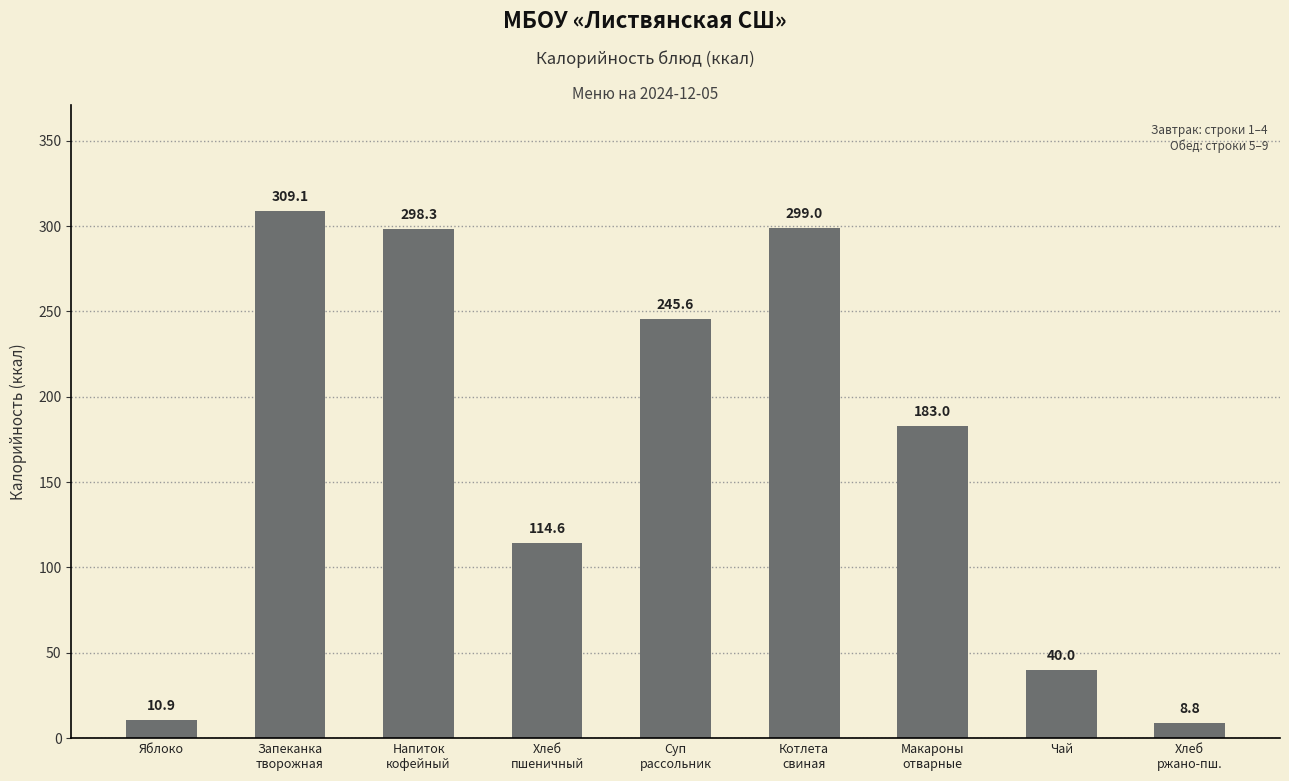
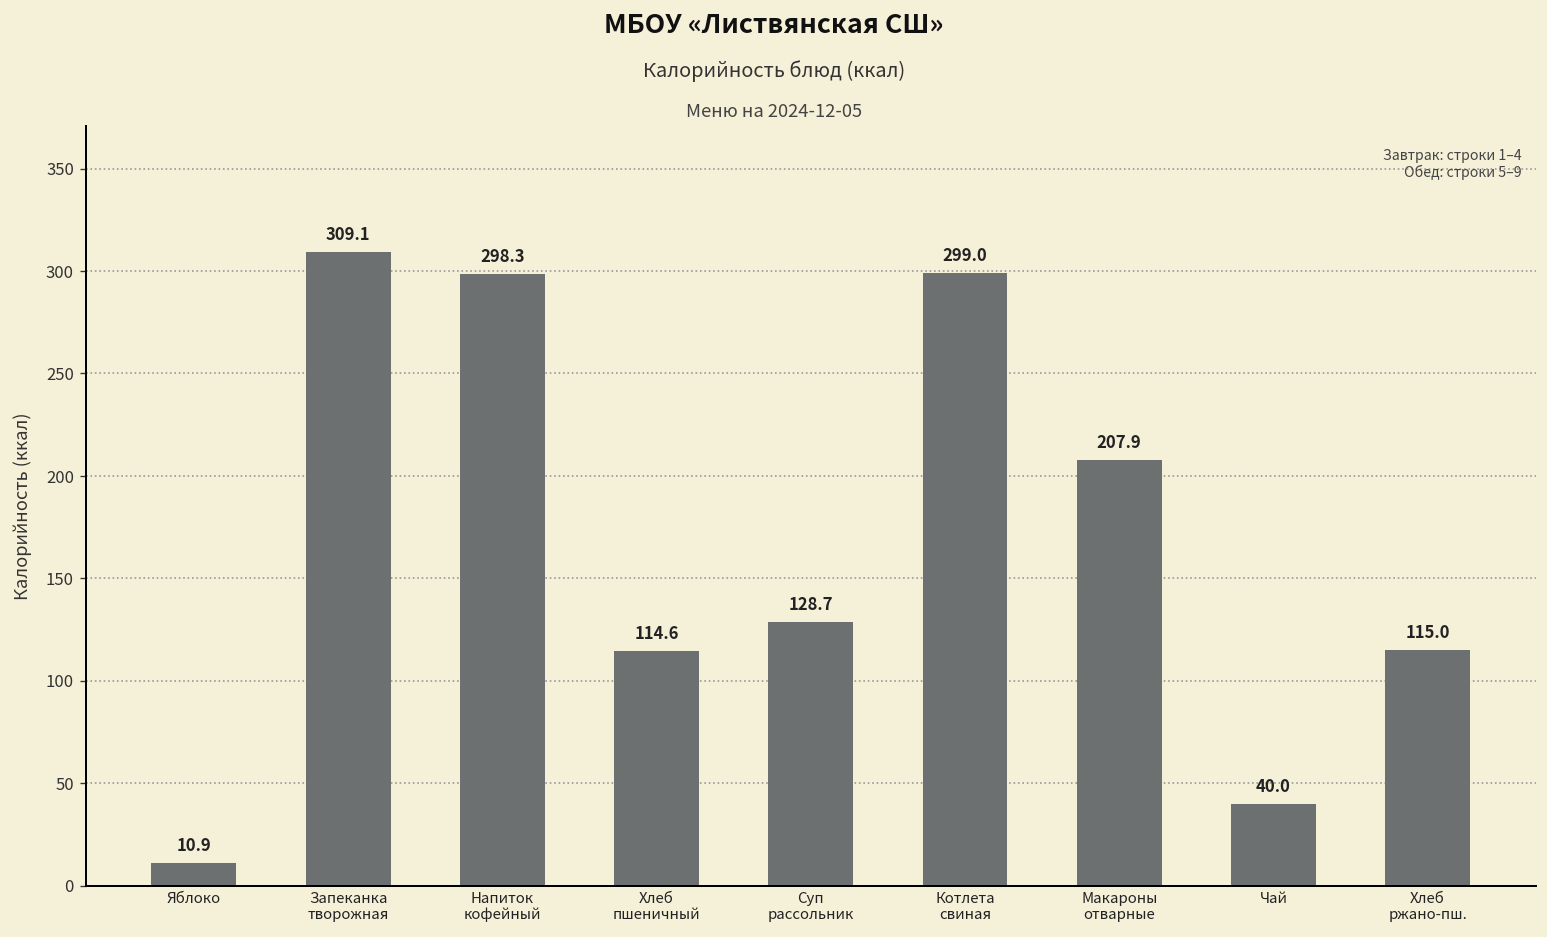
  {
    "Яблоко": 10.9,
    "Запеканка творожная": 309.1,
    "Напиток кофейный": 298.3,
    "Хлеб пшеничный": 114.6,
-   "Суп рассольник": 245.6,
+   "Суп рассольник": 128.7,
    "Котлета свиная": 299.0,
-   "Макароны отварные": 183.0,
+   "Макароны отварные": 207.9,
    "Чай": 40.0,
-   "Хлеб ржано-пш.": 8.8
+   "Хлеб ржано-пш.": 115.0
  }
